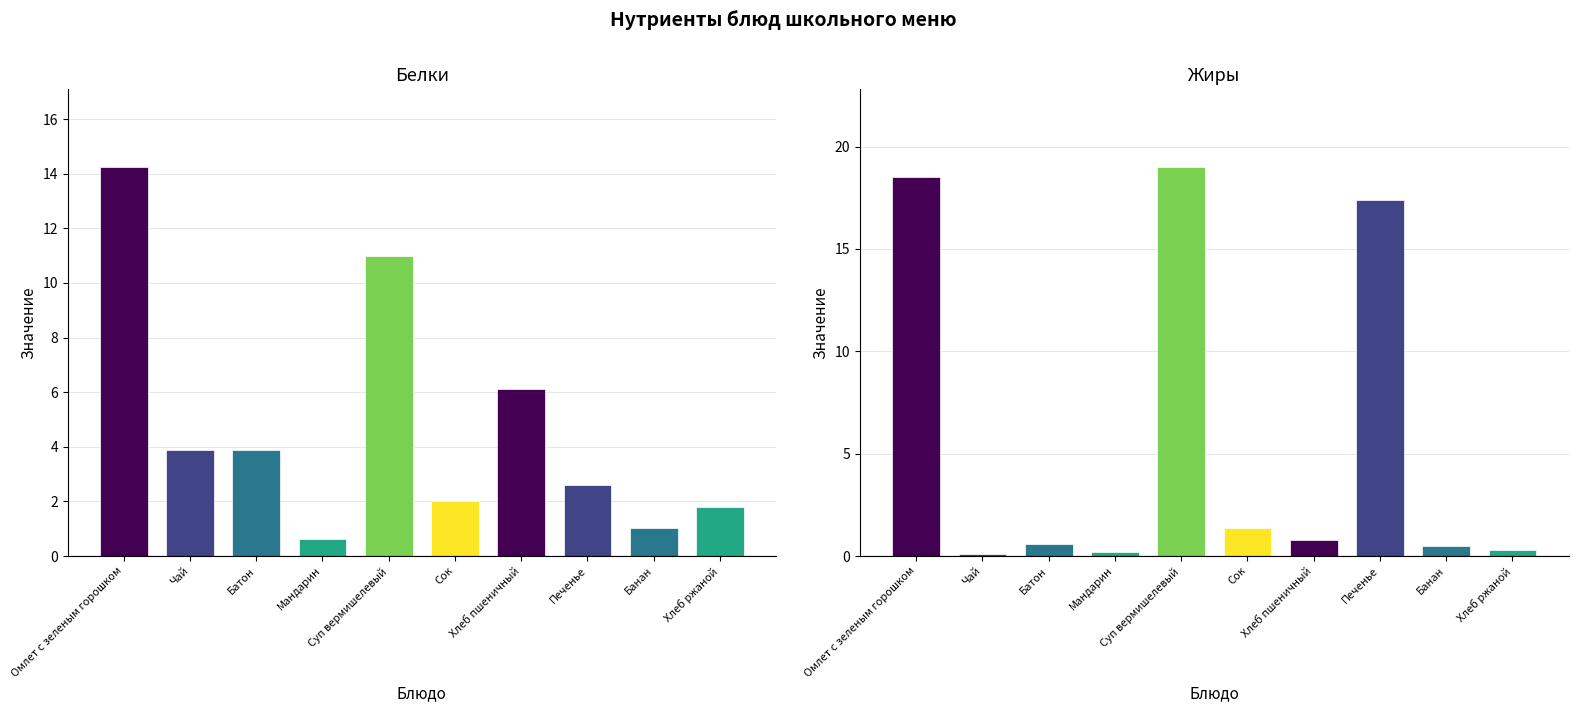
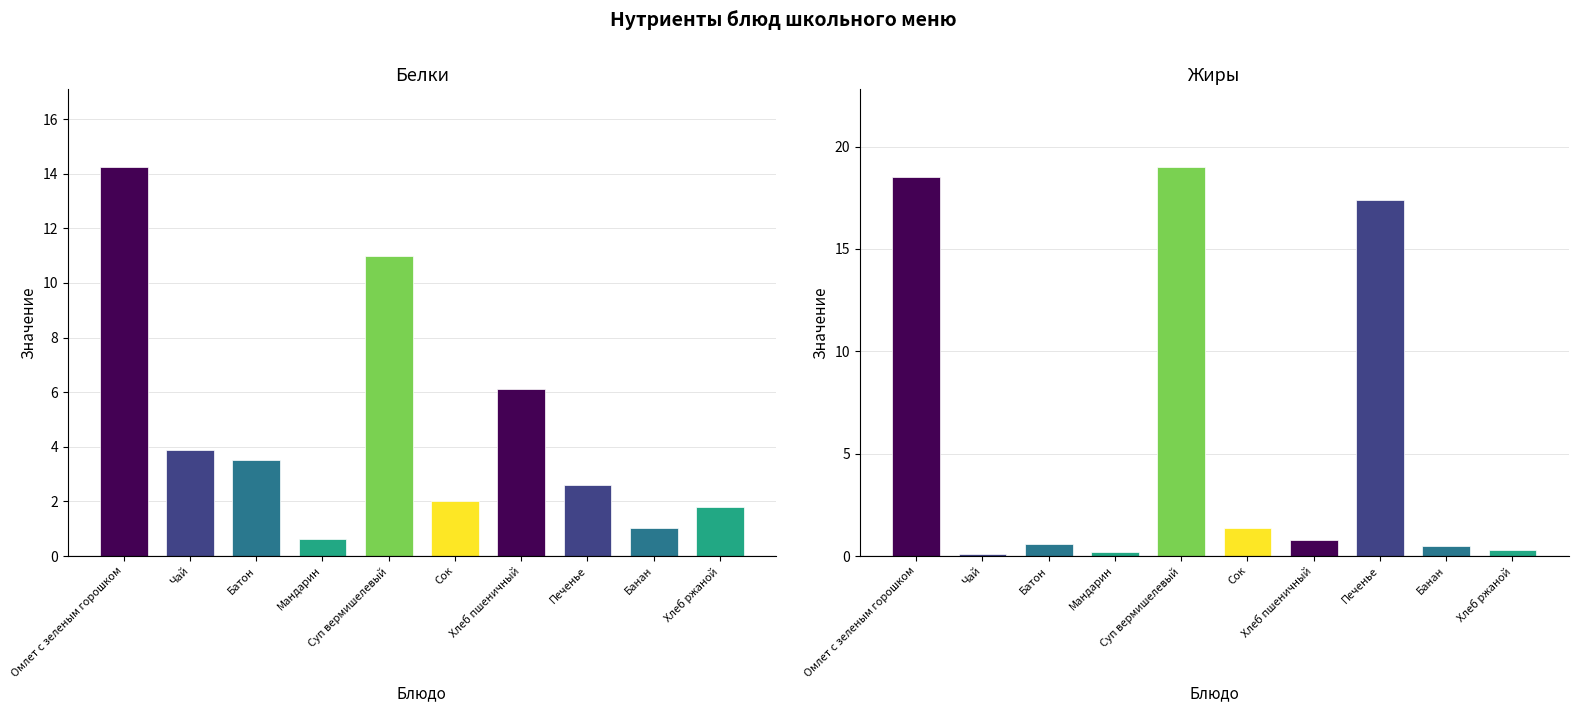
  {
    "Белки": {
      "Омлет с зеленым горошком": 14.2,
      "Чай": 3.9,
-     "Батон": 3.9,
+     "Батон": 3.5,
      "Мандарин": 0.6,
      "Суп вермишелевый": 11.0,
      "Сок": 2.0,
      "Хлеб пшеничный": 6.1,
      "Печенье": 2.6,
      "Банан": 1.0,
      "Хлеб ржаной": 1.8
    },
    "Жиры": {
      "Омлет с зеленым горошком": 18.5,
      "Батон": 0.6,
      "Мандарин": 0.2,
      "Суп вермишелевый": 19.0,
      "Сок": 1.4,
      "Хлеб пшеничный": 0.8,
      "Печенье": 17.4,
      "Банан": 0.5,
      "Хлеб ржаной": 0.3
    }
  }
